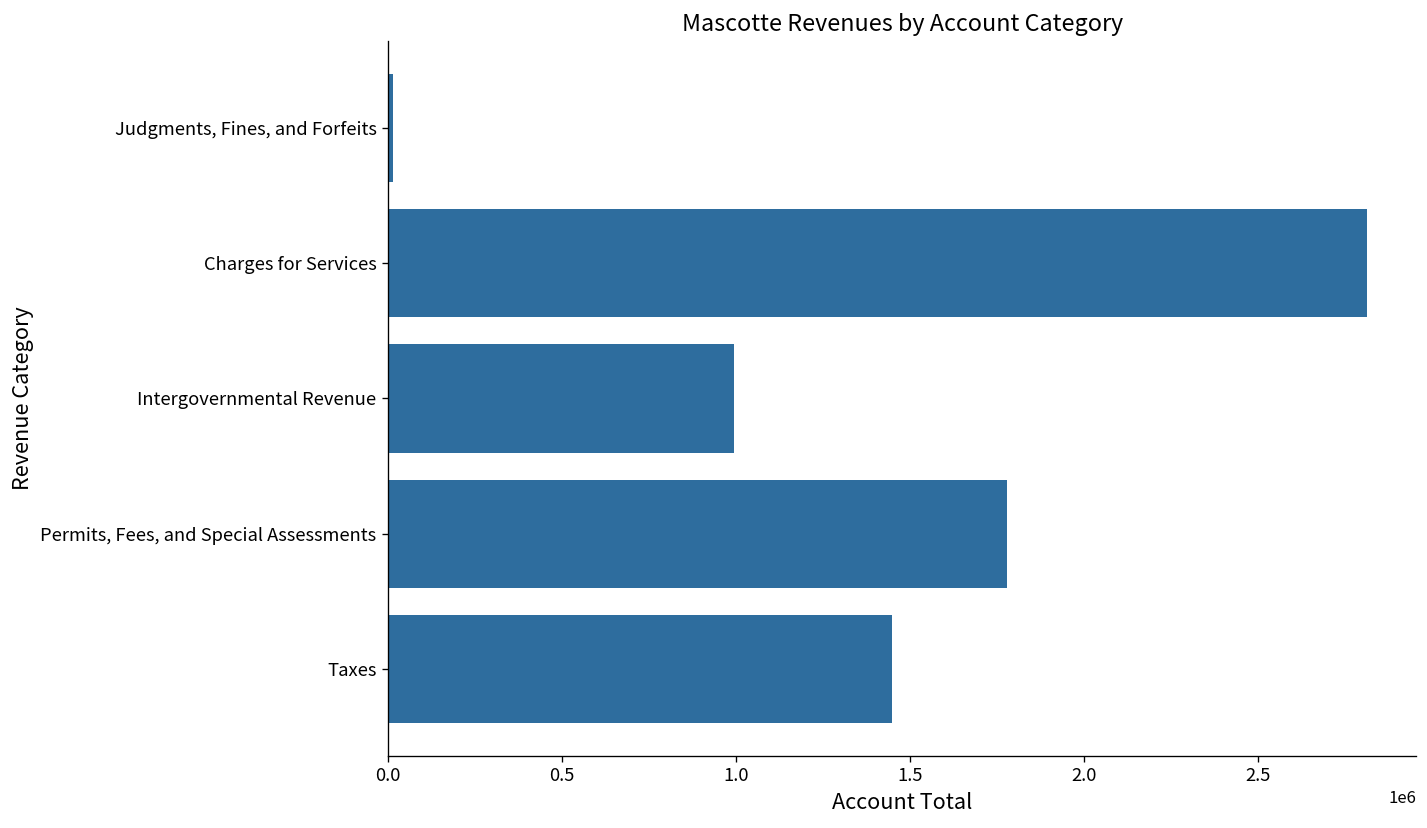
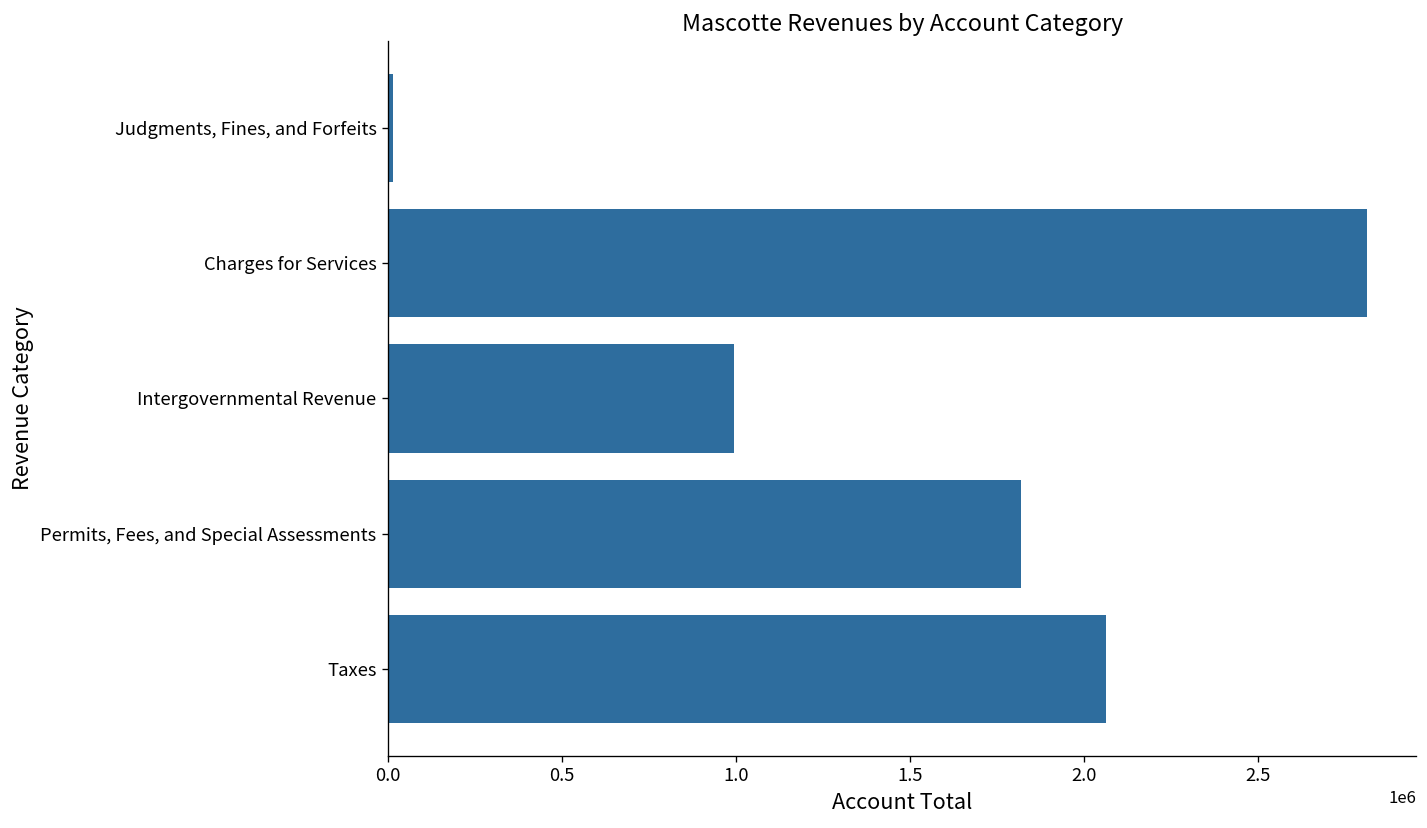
  {
    "Judgments, Fines, and Forfeits": 10000,
    "Charges for Services": 2810000,
    "Intergovernmental Revenue": 990000,
-   "Permits, Fees, and Special Assessments": 1780000,
-   "Taxes": 1450000
+   "Permits, Fees, and Special Assessments": 1820000,
+   "Taxes": 2060000
  }
